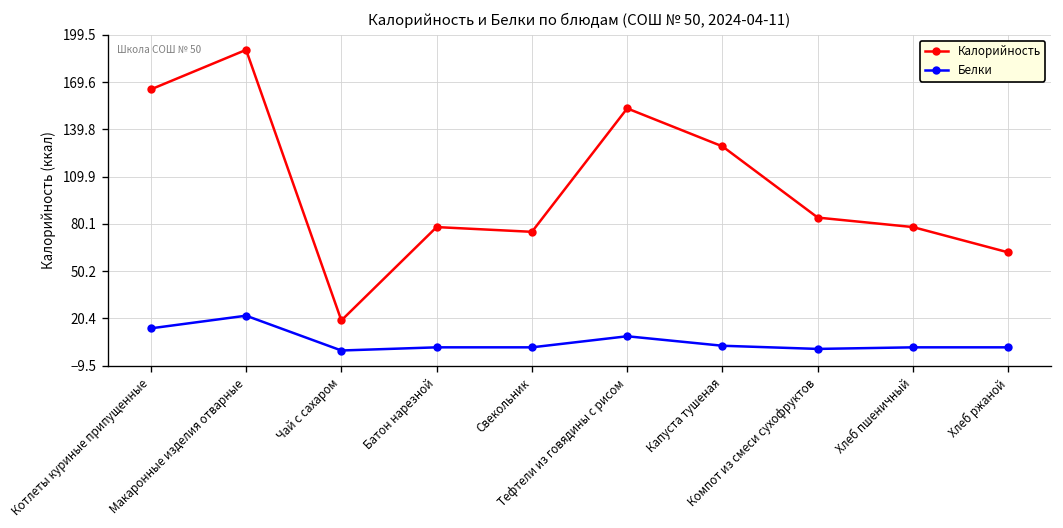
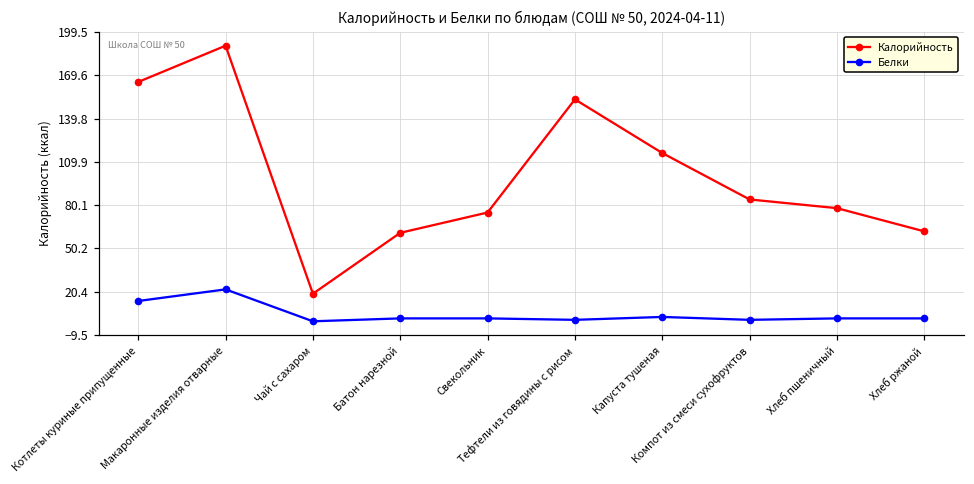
  {
    "Калорийность": {
      "Котлеты куриные припущенные": 165,
      "Макаронные изделия отварные": 190,
      "Чай с сахаром": 19,
-     "Батон нарезной": 78,
+     "Батон нарезной": 61,
      "Свекольник": 75,
      "Тефтели из говядины с рисом": 153,
-     "Капуста тушеная": 129,
+     "Капуста тушеная": 116,
      "Компот из смеси сухофруктов": 84,
      "Хлеб пшеничный": 78,
      "Хлеб ржаной": 62
    },
    "Белки": {
      "Котлеты куриные припущенные": 14,
      "Макаронные изделия отварные": 22,
      "Чай с сахаром": 0,
      "Батон нарезной": 2,
      "Свекольник": 2,
-     "Тефтели из говядины с рисом": 9,
+     "Тефтели из говядины с рисом": 1,
      "Капуста тушеная": 3,
      "Компот из смеси сухофруктов": 1,
      "Хлеб пшеничный": 2,
      "Хлеб ржаной": 2
    }
  }
